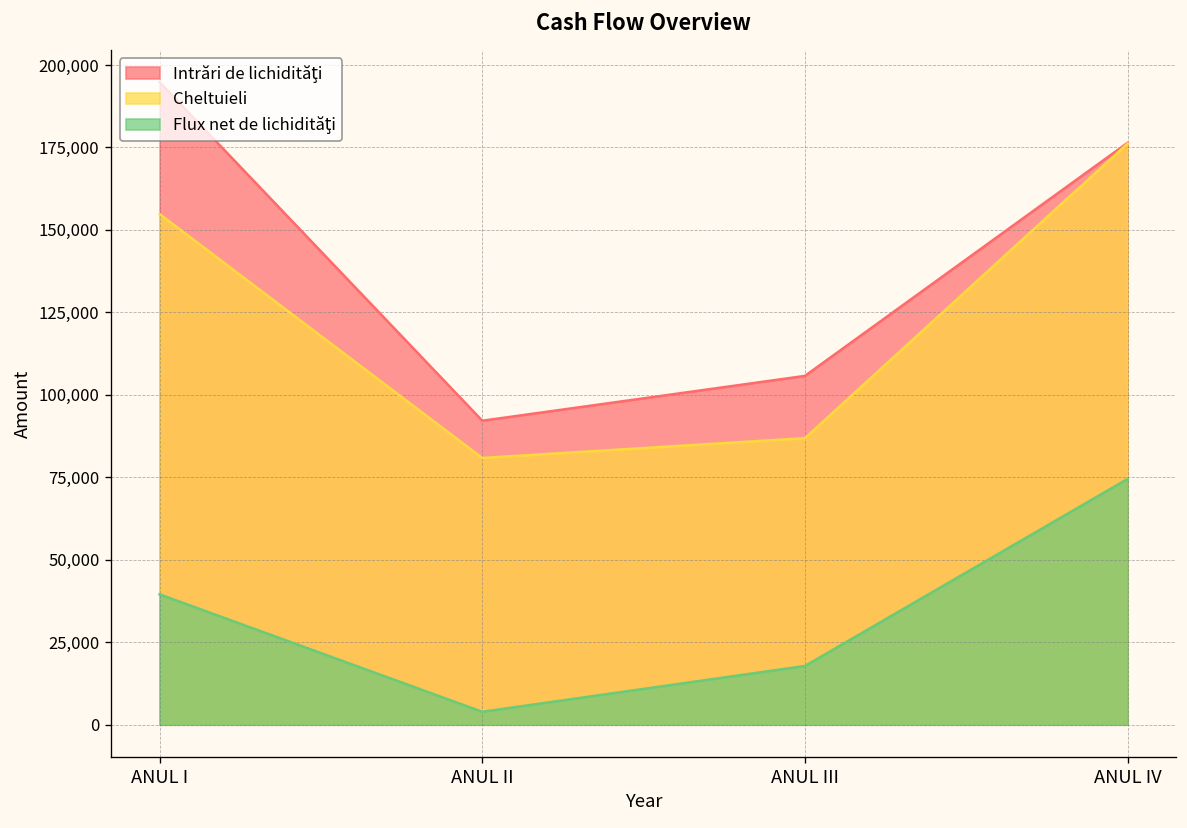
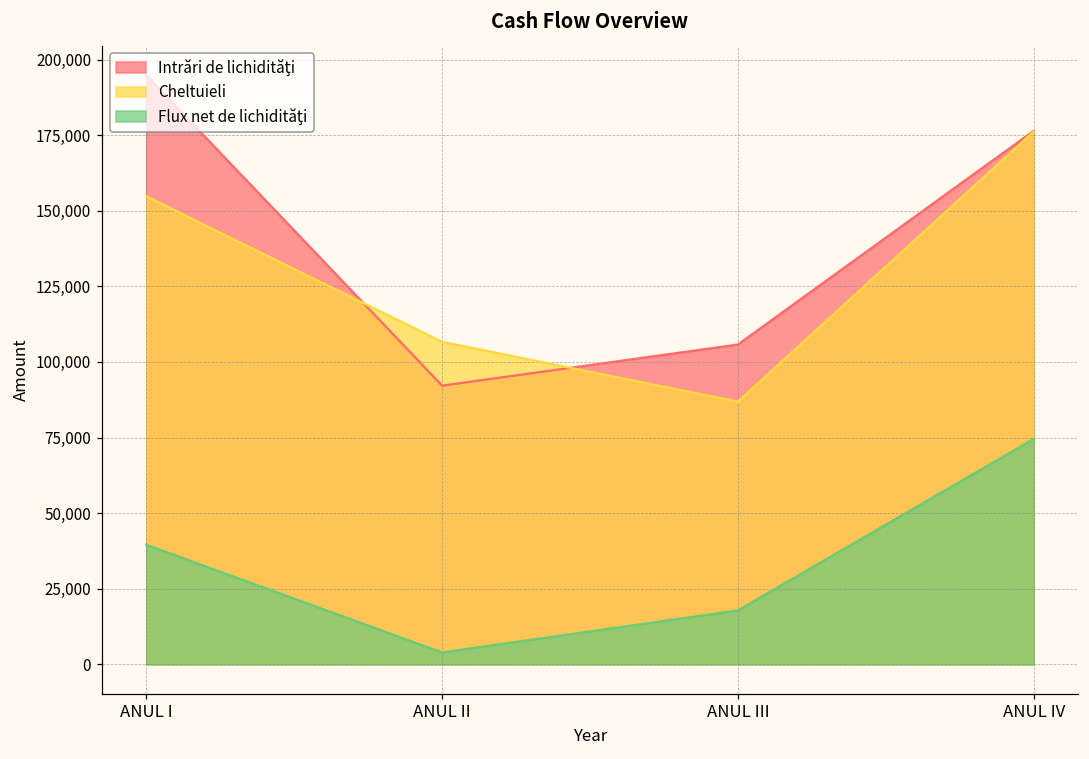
  {
    "Intrări de lichidităţi": {
      "ANUL II": "92,000",
      "ANUL III": "106,000"
    },
    "Cheltuieli": {
      "ANUL I": "155,000",
-     "ANUL II": "81,000",
+     "ANUL II": "107,000",
      "ANUL III": "87,000"
    },
    "Flux net de lichidităţi": {
      "ANUL I": "40,000",
      "ANUL II": "4,000",
      "ANUL III": "18,000",
      "ANUL IV": "75,000"
    }
  }
